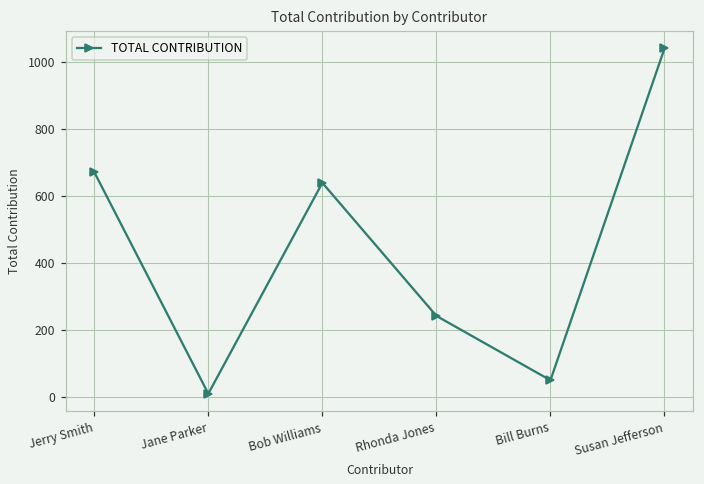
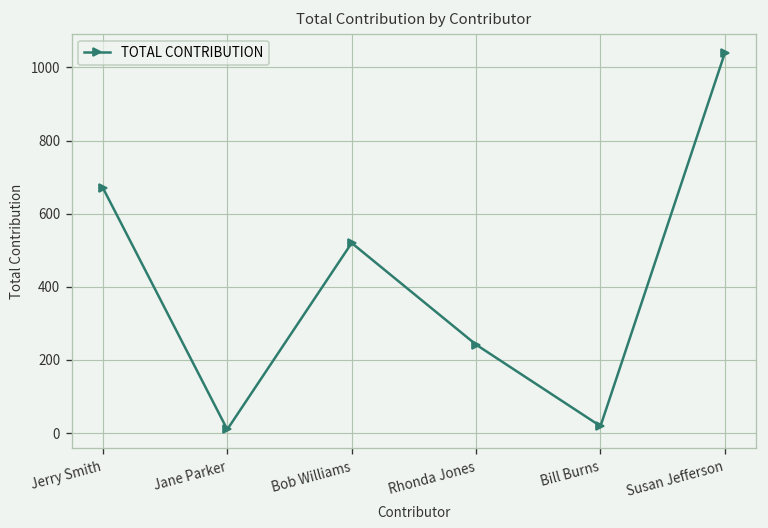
  {
    "Jerry Smith": 670,
    "Jane Parker": 10,
-   "Bob Williams": 640,
+   "Bob Williams": 520,
    "Rhonda Jones": 240,
-   "Bill Burns": 50,
+   "Bill Burns": 20,
    "Susan Jefferson": 1040
  }
